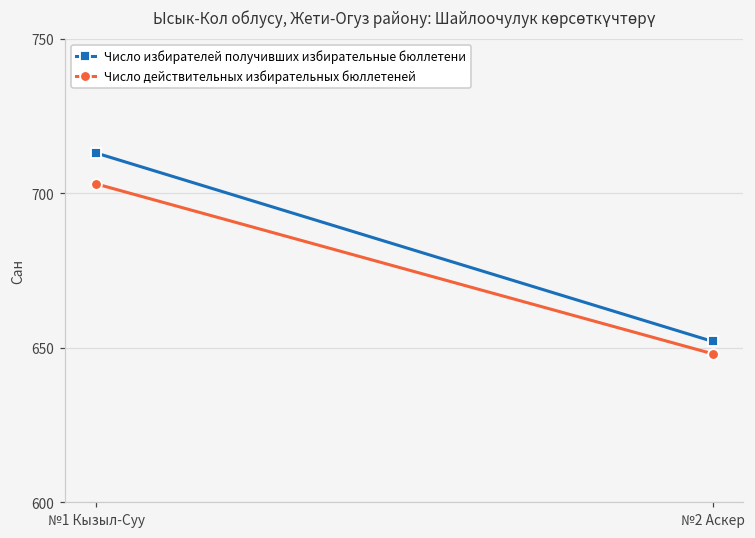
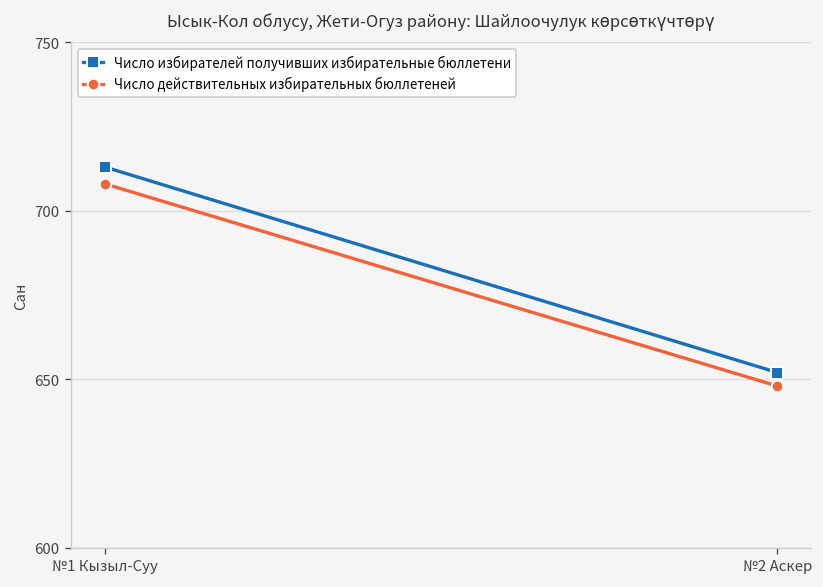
  {
    "Число избирателей получивших избирательные бюллетени": {
      "№1 Кызыл-Суу": 713,
      "№2 Аскер": 652
    },
    "Число действительных избирательных бюллетеней": {
-     "№1 Кызыл-Суу": 703,
+     "№1 Кызыл-Суу": 708,
      "№2 Аскер": 648
    }
  }
